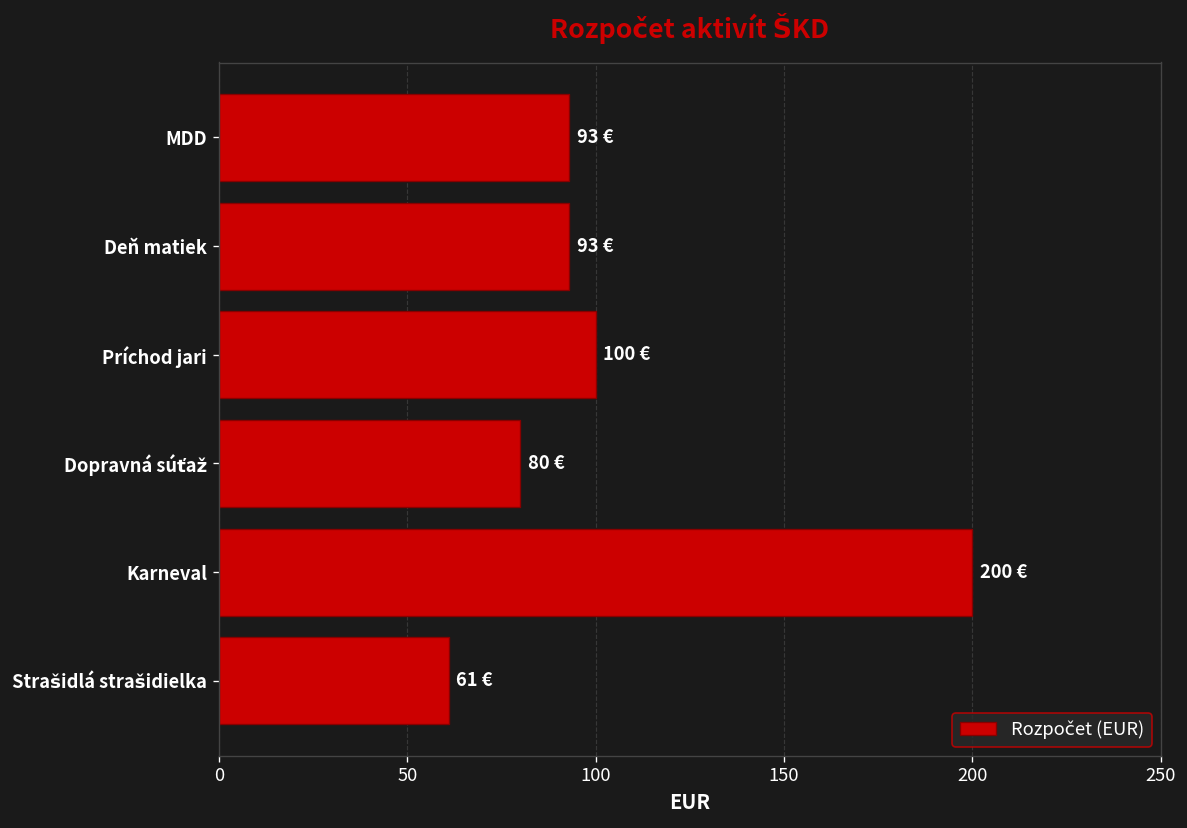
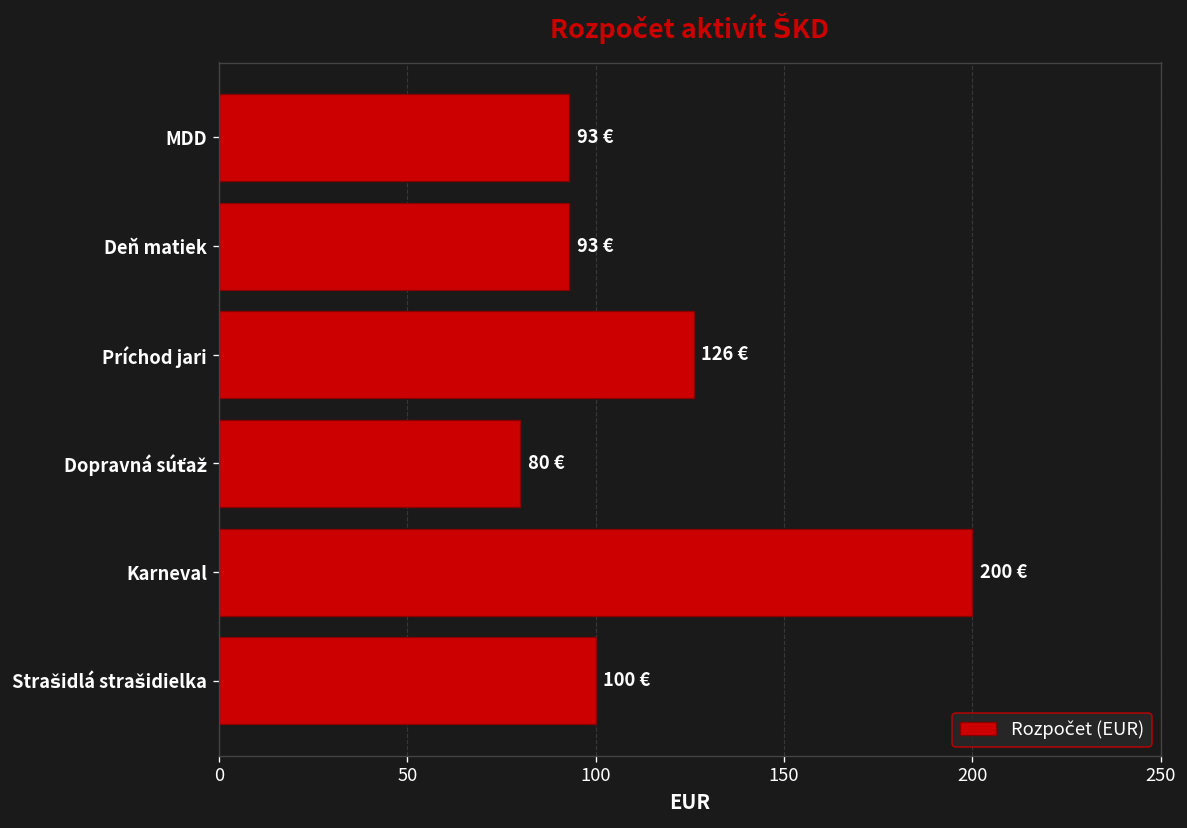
  {
    "MDD": 93,
    "Deň matiek": 93,
-   "Príchod jari": 100,
+   "Príchod jari": 126,
    "Dopravná súťaž": 80,
    "Karneval": 200,
-   "Strašidlá strašidielka": 61
+   "Strašidlá strašidielka": 100
  }
